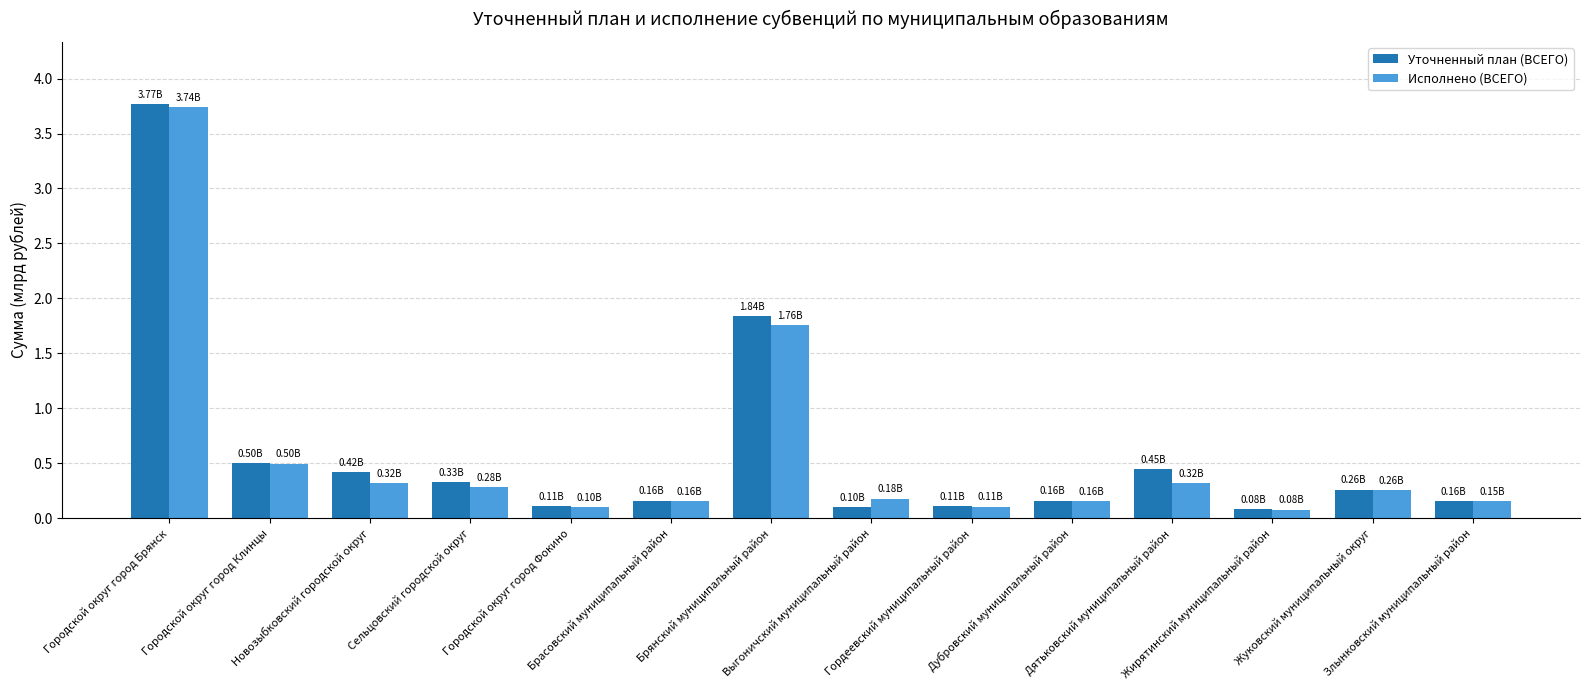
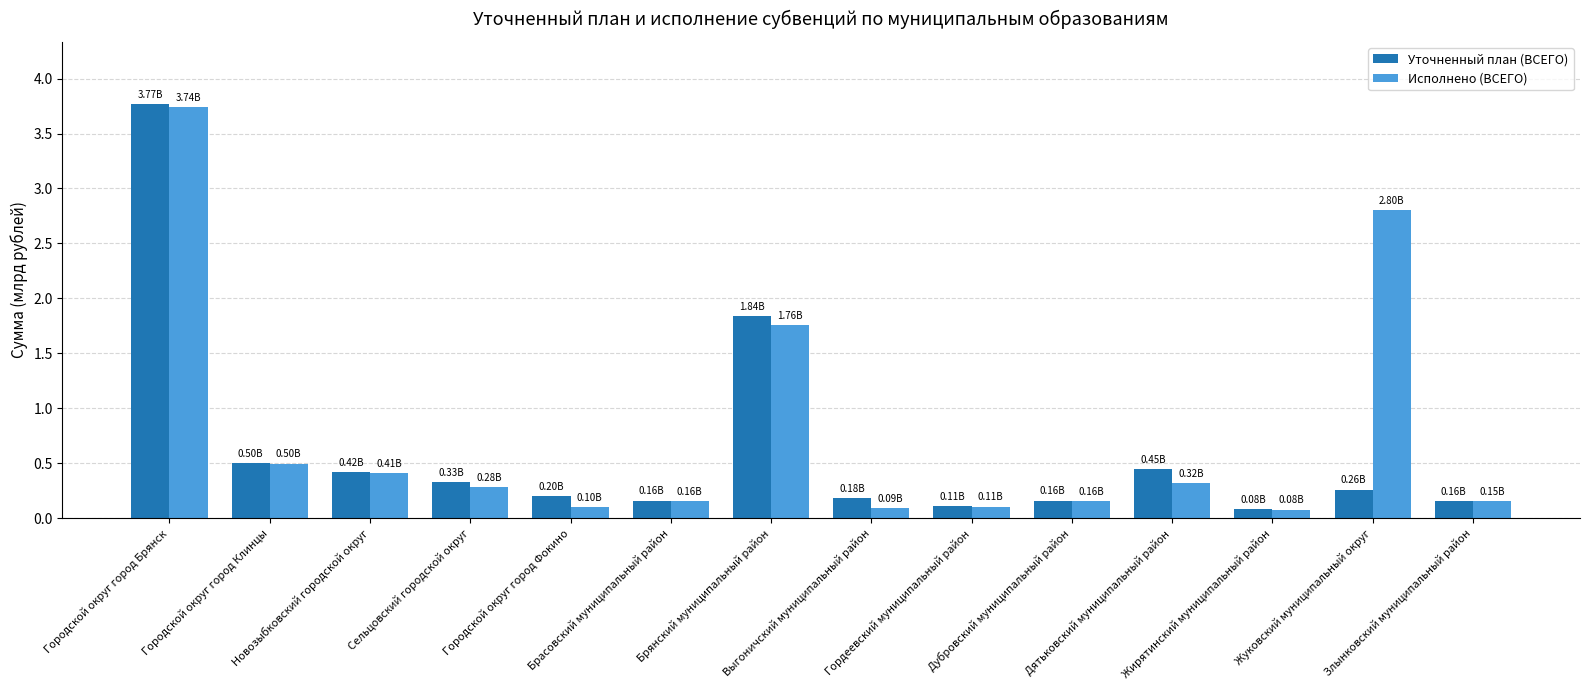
  {
    "Уточненный план (ВСЕГО)": {
      "Городской округ город Брянск": "3.77B",
      "Городской округ город Клинцы": "0.50B",
      "Новозыбковский городской округ": "0.42B",
      "Сельцовский городской округ": "0.33B",
-     "Городской округ город Фокино": "0.11B",
+     "Городской округ город Фокино": "0.20B",
      "Брасовский муниципальный район": "0.16B",
      "Брянский муниципальный район": "1.84B",
-     "Выгоничский муниципальный район": "0.10B",
+     "Выгоничский муниципальный район": "0.18B",
      "Гордеевский муниципальный район": "0.11B",
      "Дубровский муниципальный район": "0.16B",
      "Дятьковский муниципальный район": "0.45B",
      "Жирятинский муниципальный район": "0.08B",
      "Жуковский муниципальный округ": "0.26B",
      "Злынковский муниципальный район": "0.16B"
    },
    "Исполнено (ВСЕГО)": {
      "Городской округ город Брянск": "3.74B",
      "Городской округ город Клинцы": "0.50B",
-     "Новозыбковский городской округ": "0.32B",
+     "Новозыбковский городской округ": "0.41B",
      "Сельцовский городской округ": "0.28B",
      "Городской округ город Фокино": "0.10B",
      "Брасовский муниципальный район": "0.16B",
      "Брянский муниципальный район": "1.76B",
-     "Выгоничский муниципальный район": "0.18B",
+     "Выгоничский муниципальный район": "0.09B",
      "Гордеевский муниципальный район": "0.11B",
      "Дубровский муниципальный район": "0.16B",
      "Дятьковский муниципальный район": "0.32B",
      "Жирятинский муниципальный район": "0.08B",
-     "Жуковский муниципальный округ": "0.26B",
+     "Жуковский муниципальный округ": "2.80B",
      "Злынковский муниципальный район": "0.15B"
    }
  }
